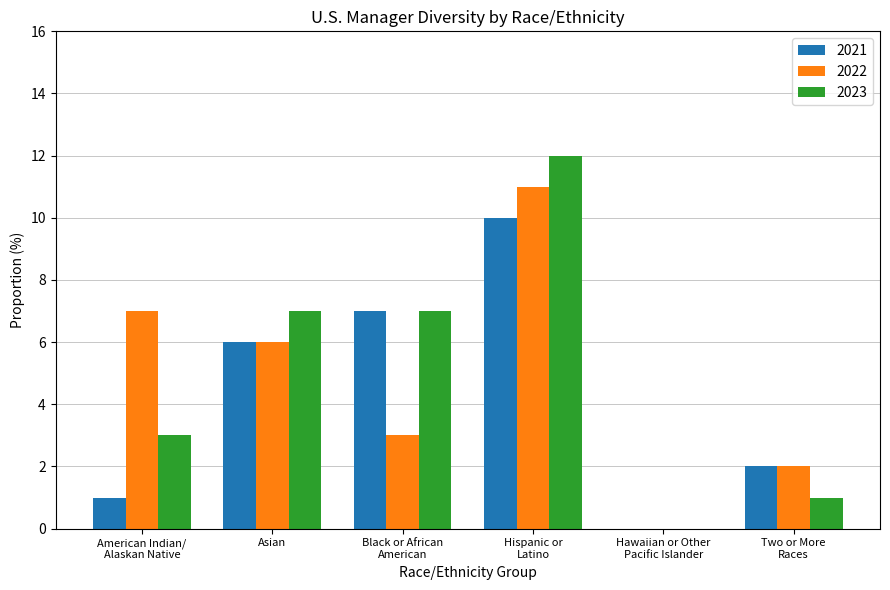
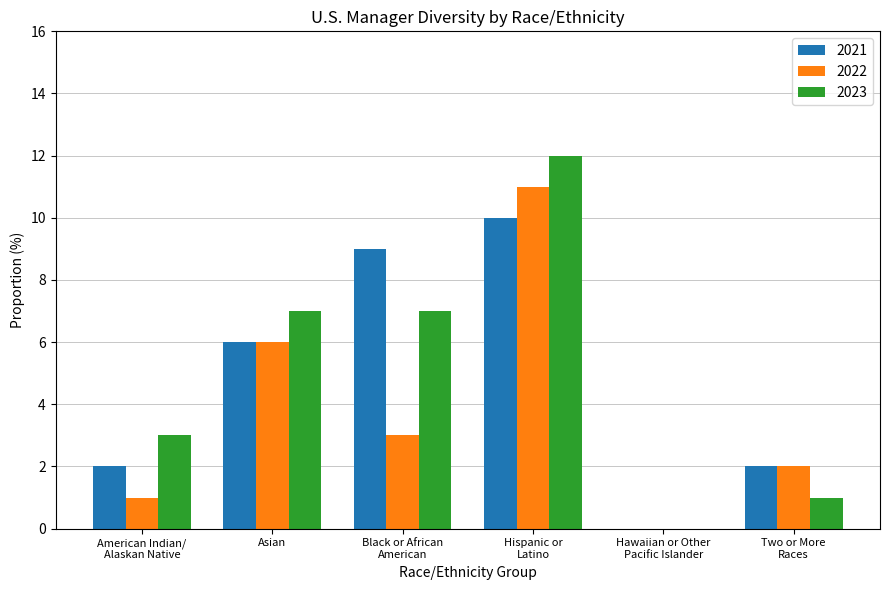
  {
    "2021": {
-     "American Indian/ Alaskan Native": 1.0,
+     "American Indian/ Alaskan Native": 2.0,
      "Asian": 6.0,
-     "Black or African American": 7.0,
+     "Black or African American": 9.0,
      "Hispanic or Latino": 10.0,
      "Hawaiian or Other Pacific Islander": 0.0,
      "Two or More Races": 2.0
    },
    "2022": {
-     "American Indian/ Alaskan Native": 7.0,
+     "American Indian/ Alaskan Native": 1.0,
      "Asian": 6.0,
      "Black or African American": 3.0,
      "Hispanic or Latino": 11.0,
      "Hawaiian or Other Pacific Islander": 0.0,
      "Two or More Races": 2.0
    },
    "2023": {
      "American Indian/ Alaskan Native": 3.0,
      "Asian": 7.0,
      "Black or African American": 7.0,
      "Hispanic or Latino": 12.0,
      "Hawaiian or Other Pacific Islander": 0.0,
      "Two or More Races": 1.0
    }
  }
